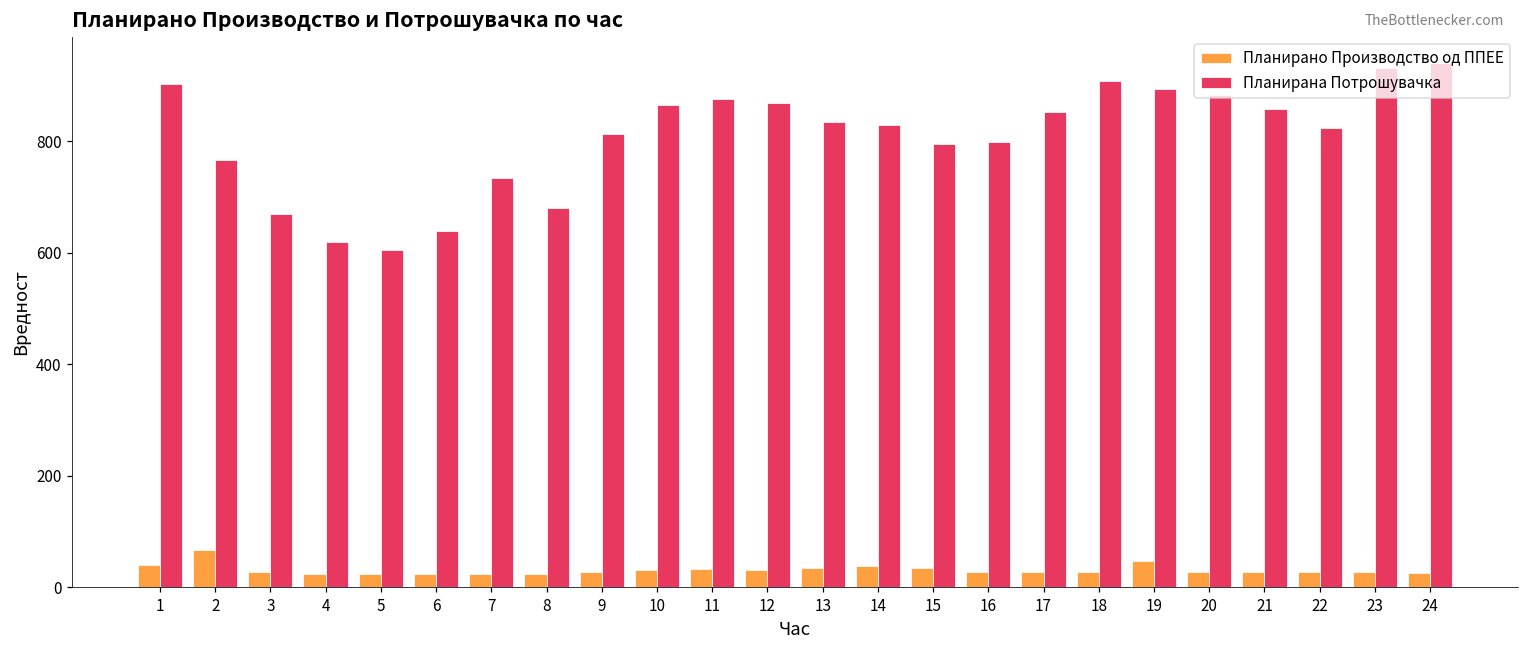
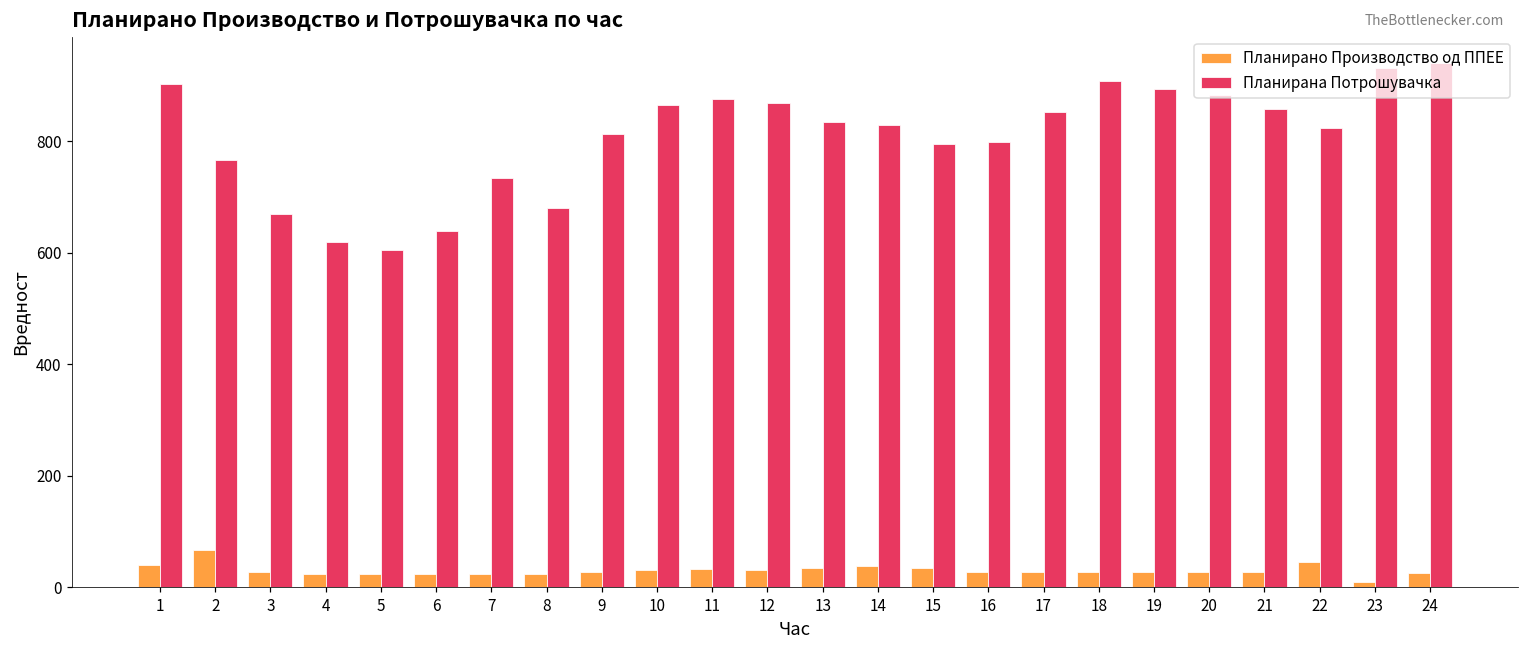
  {
    "Планирано Производство од ППЕЕ": {
      "1": 40,
      "2": 70,
      "3": 30,
      "4": 20,
      "5": 20,
      "6": 20,
      "7": 20,
      "8": 20,
      "9": 30,
      "10": 30,
      "11": 30,
      "12": 30,
      "13": 30,
      "14": 40,
      "15": 30,
      "16": 30,
      "17": 30,
      "18": 30,
-     "19": 50,
+     "19": 30,
      "20": 30,
      "21": 30,
-     "22": 30,
-     "23": 30,
+     "22": 40,
+     "23": 10,
      "24": 20
    },
    "Планирана Потрошувачка": {
      "1": 900,
      "2": 770,
      "3": 670,
      "4": 620,
      "5": 600,
      "6": 640,
      "7": 730,
      "8": 680,
      "9": 810,
      "10": 860,
      "11": 880,
      "12": 870,
      "13": 840,
      "14": 830,
      "15": 790,
      "16": 800,
      "17": 850,
      "18": 910,
      "19": 890,
      "20": 880,
      "21": 860,
      "22": 820
    }
  }
